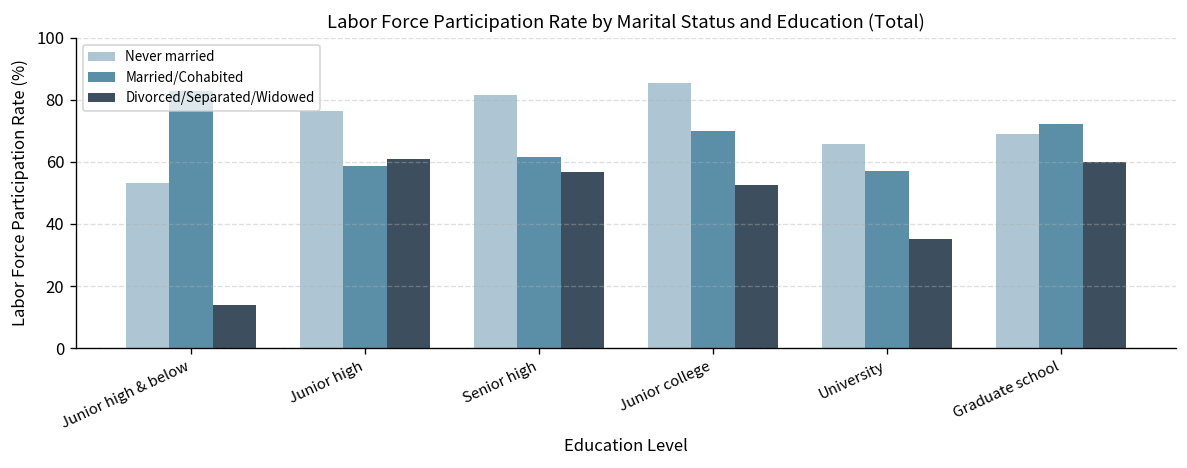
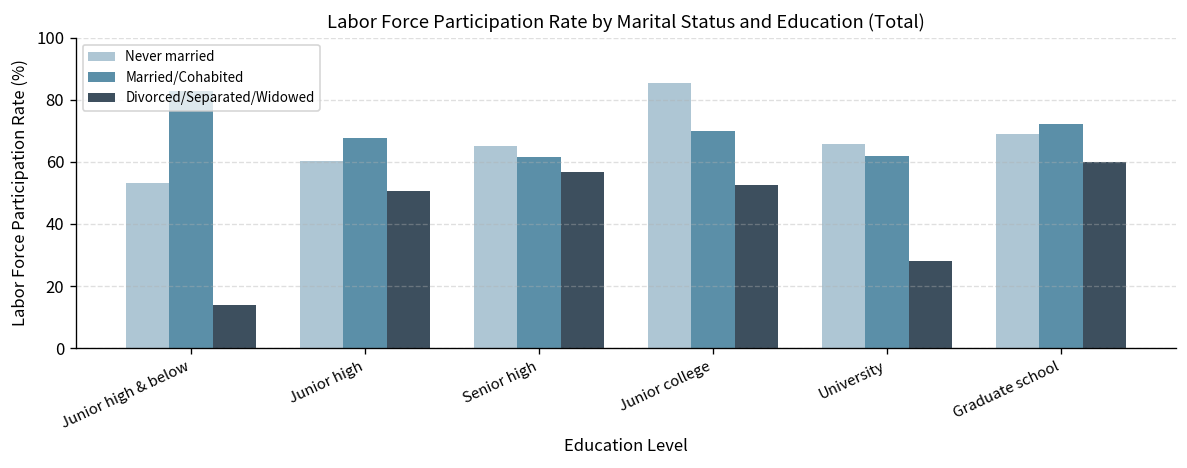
  {
    "Never married": {
      "Junior high & below": 53,
-     "Junior high": 76,
-     "Senior high": 82,
+     "Junior high": 60,
+     "Senior high": 65,
      "Junior college": 85,
      "University": 66,
      "Graduate school": 69
    },
    "Married/Cohabited": {
-     "Junior high": 59,
+     "Junior high": 68,
      "Senior high": 61,
      "Junior college": 70,
-     "University": 57,
+     "University": 62,
      "Graduate school": 72
    },
    "Divorced/Separated/Widowed": {
      "Junior high & below": 14,
-     "Junior high": 61,
+     "Junior high": 51,
      "Senior high": 57,
      "Junior college": 52,
-     "University": 35,
+     "University": 28,
      "Graduate school": 60
    }
  }
